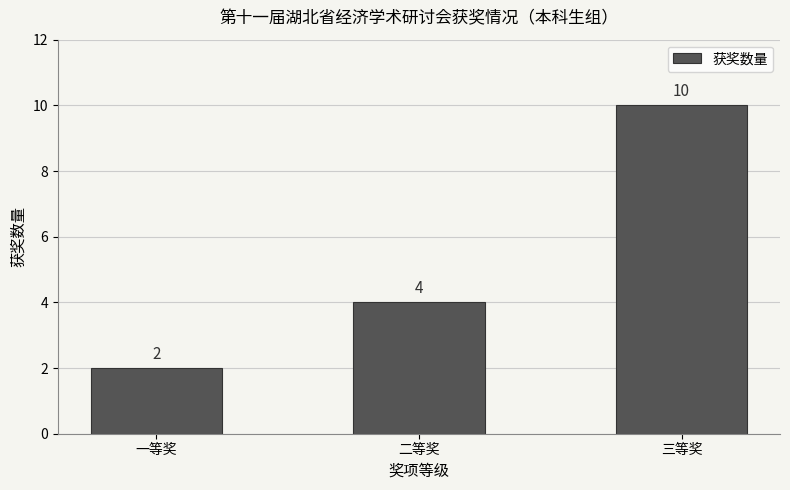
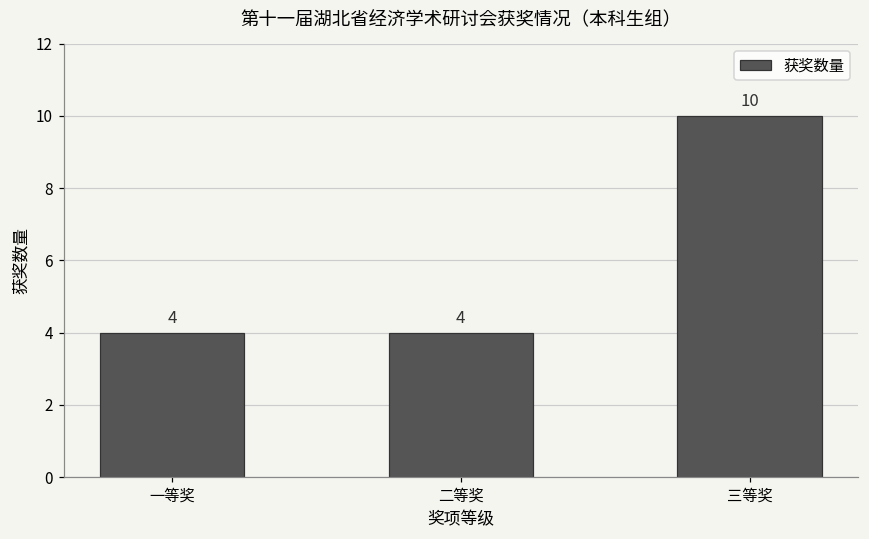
  {
-   "一等奖": 2,
+   "一等奖": 4,
    "二等奖": 4,
    "三等奖": 10
  }
